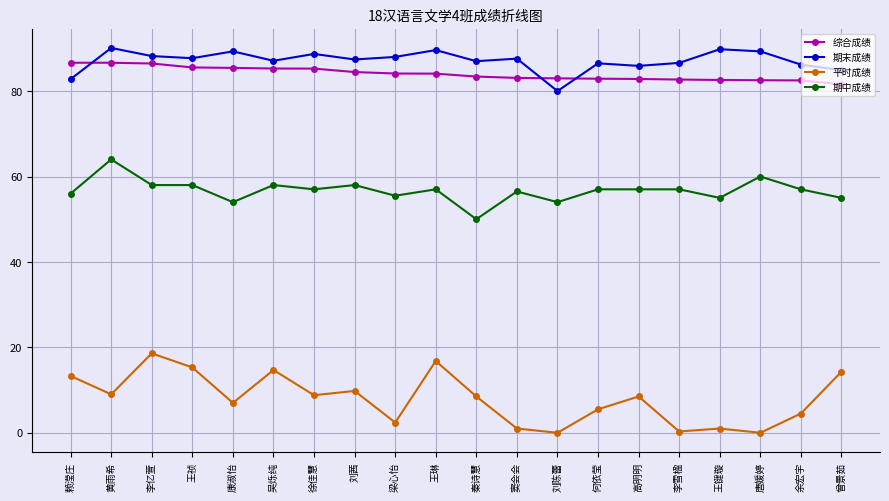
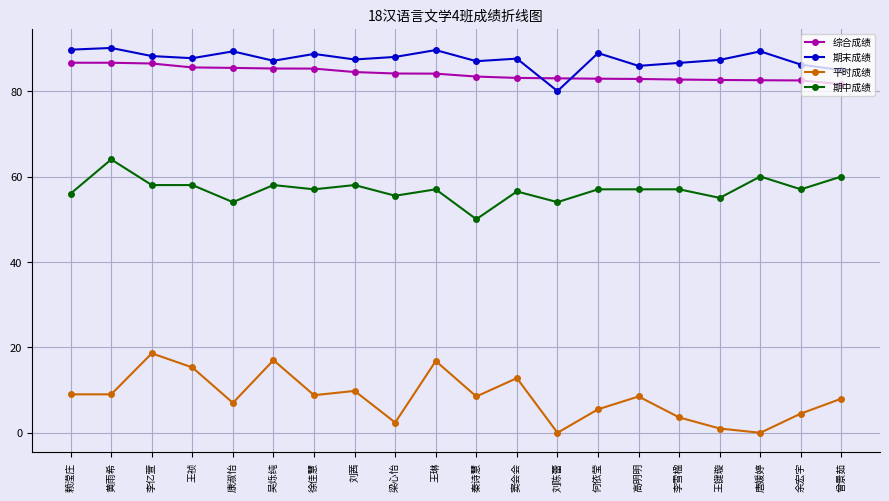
  {
    "综合成绩": {
      "赖滢庄": 87,
      "黄雨希": 87,
      "李亿萱": 86,
      "王祯": 86,
      "康淑怡": 85,
      "吴烁纯": 85,
      "徐佳慧": 85,
      "刘茜": 84,
      "梁心怡": 84,
      "王琳": 84,
      "秦诗慧": 83,
      "窦会会": 83,
      "刘陈蕾": 83,
      "何依莹": 83,
      "高明明": 83,
      "李雪楹": 83,
      "王键璇": 83,
      "唐媛婷": 83,
      "余宏宇": 82
    },
    "期末成绩": {
-     "赖滢庄": 83,
+     "赖滢庄": 90,
      "黄雨希": 90,
      "李亿萱": 88,
      "王祯": 88,
      "康淑怡": 89,
      "吴烁纯": 87,
      "徐佳慧": 89,
      "刘茜": 87,
      "梁心怡": 88,
      "王琳": 90,
      "秦诗慧": 87,
      "窦会会": 88,
      "刘陈蕾": 80,
-     "何依莹": 87,
+     "何依莹": 89,
      "高明明": 86,
      "李雪楹": 87,
-     "王键璇": 90,
+     "王键璇": 87,
      "唐媛婷": 89,
      "余宏宇": 86
    },
    "平时成绩": {
-     "赖滢庄": 13,
+     "赖滢庄": 9,
      "黄雨希": 9,
      "李亿萱": 19,
      "王祯": 15,
      "康淑怡": 7,
-     "吴烁纯": 15,
+     "吴烁纯": 17,
      "徐佳慧": 9,
      "刘茜": 10,
      "梁心怡": 2,
      "王琳": 17,
      "秦诗慧": 9,
-     "窦会会": 1,
+     "窦会会": 13,
      "刘陈蕾": 0,
      "何依莹": 6,
      "高明明": 9,
-     "李雪楹": 0,
+     "李雪楹": 4,
      "王键璇": 1,
      "唐媛婷": 0,
      "余宏宇": 5,
-     "曾景茹": 14
+     "曾景茹": 8
    },
    "期中成绩": {
      "赖滢庄": 56,
      "黄雨希": 64,
      "李亿萱": 58,
      "王祯": 58,
      "康淑怡": 54,
      "吴烁纯": 58,
      "徐佳慧": 57,
      "刘茜": 58,
      "梁心怡": 56,
      "王琳": 57,
      "秦诗慧": 50,
      "窦会会": 57,
      "刘陈蕾": 54,
      "何依莹": 57,
      "高明明": 57,
      "李雪楹": 57,
      "王键璇": 55,
      "唐媛婷": 60,
      "余宏宇": 57,
-     "曾景茹": 55
+     "曾景茹": 60
    }
  }
